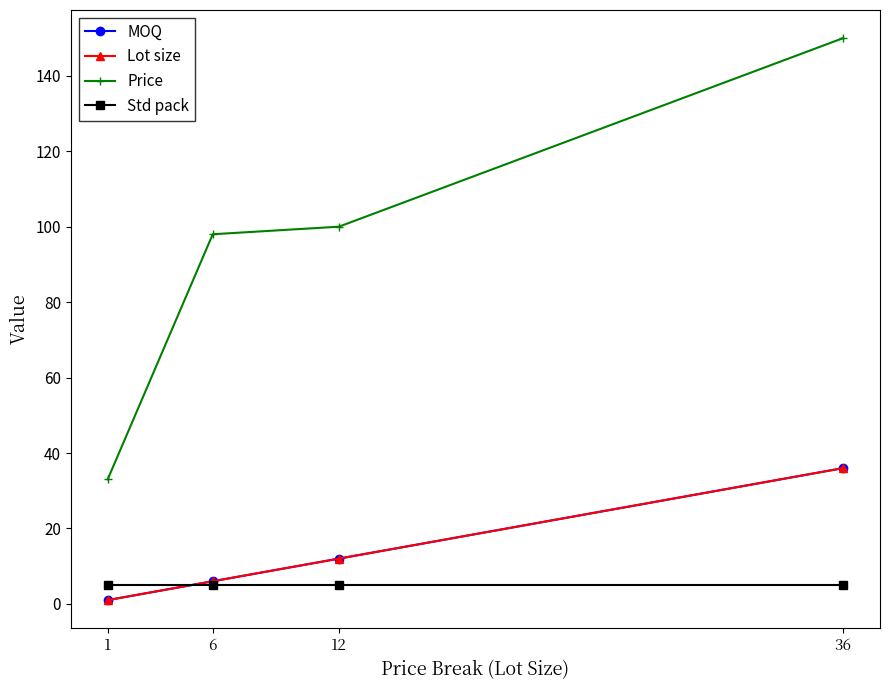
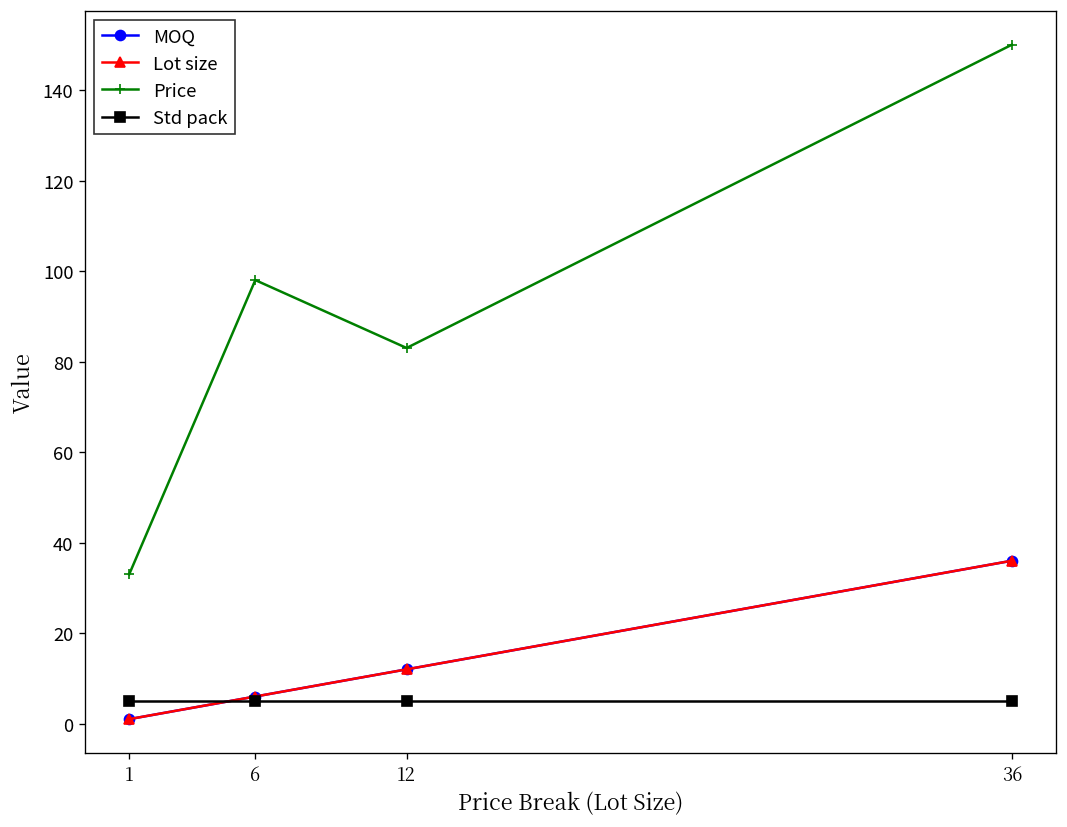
  {
    "Lot size": {
      "1": 1,
      "6": 6,
      "12": 12,
      "36": 36
    },
    "Price": {
      "1": 33,
      "6": 98,
-     "12": 100,
+     "12": 83,
      "36": 150
    },
    "Std pack": {
      "1": 5,
      "6": 5,
      "12": 5,
      "36": 5
    }
  }
